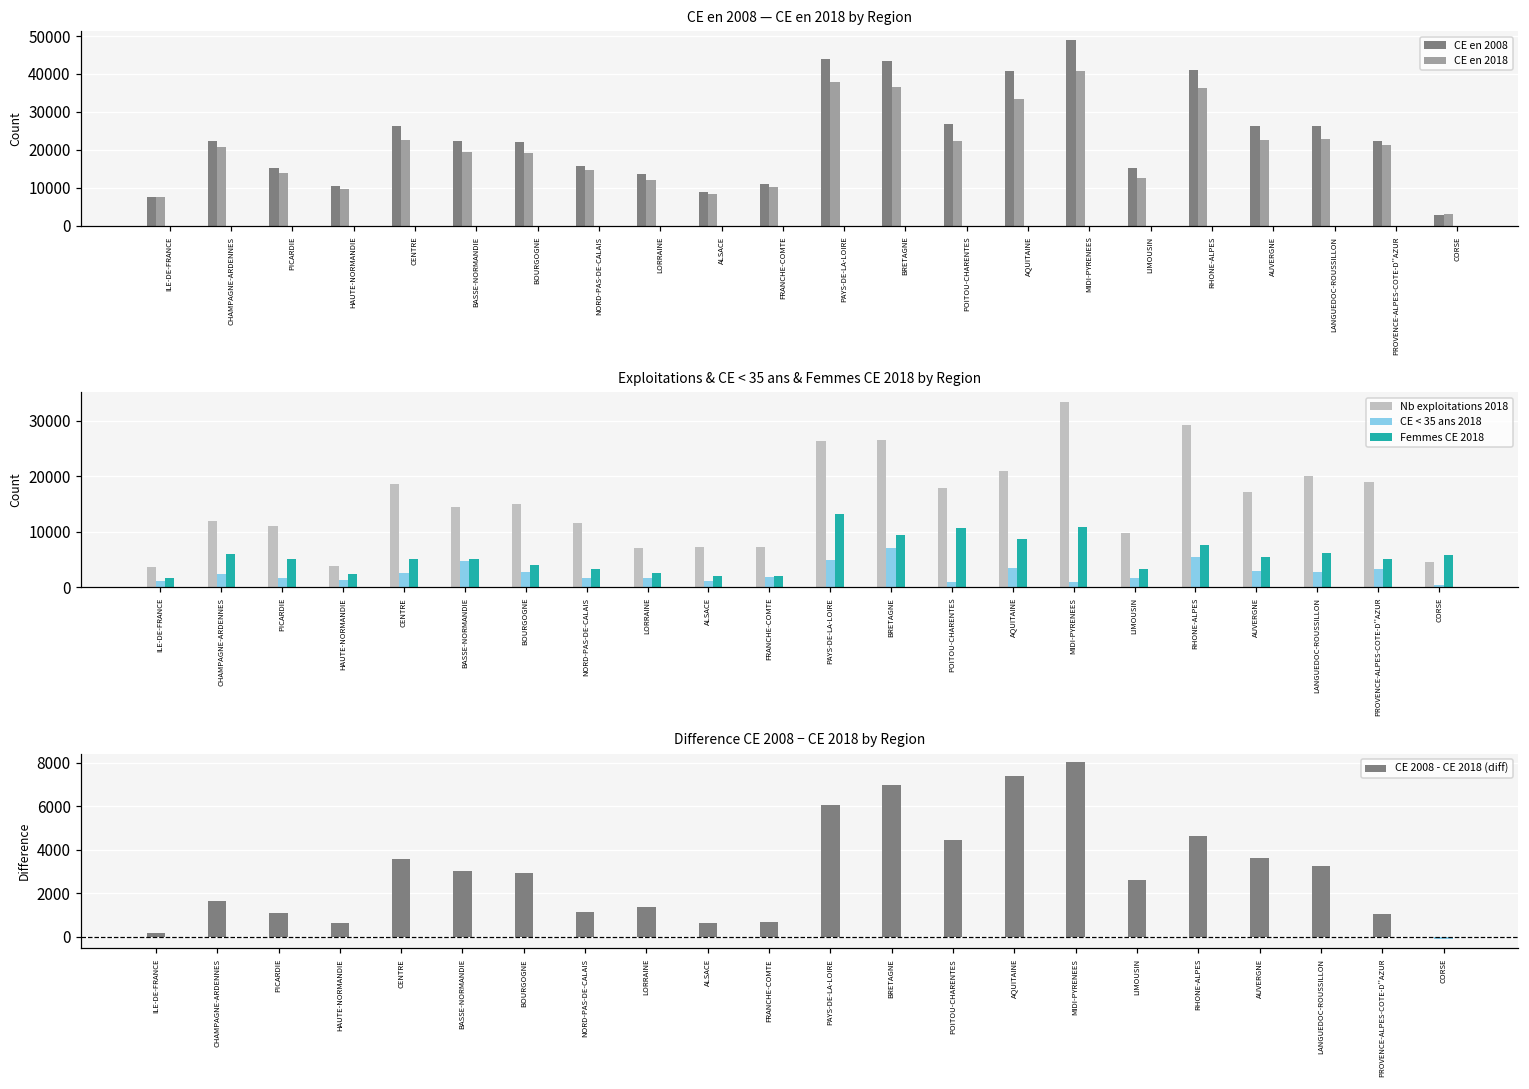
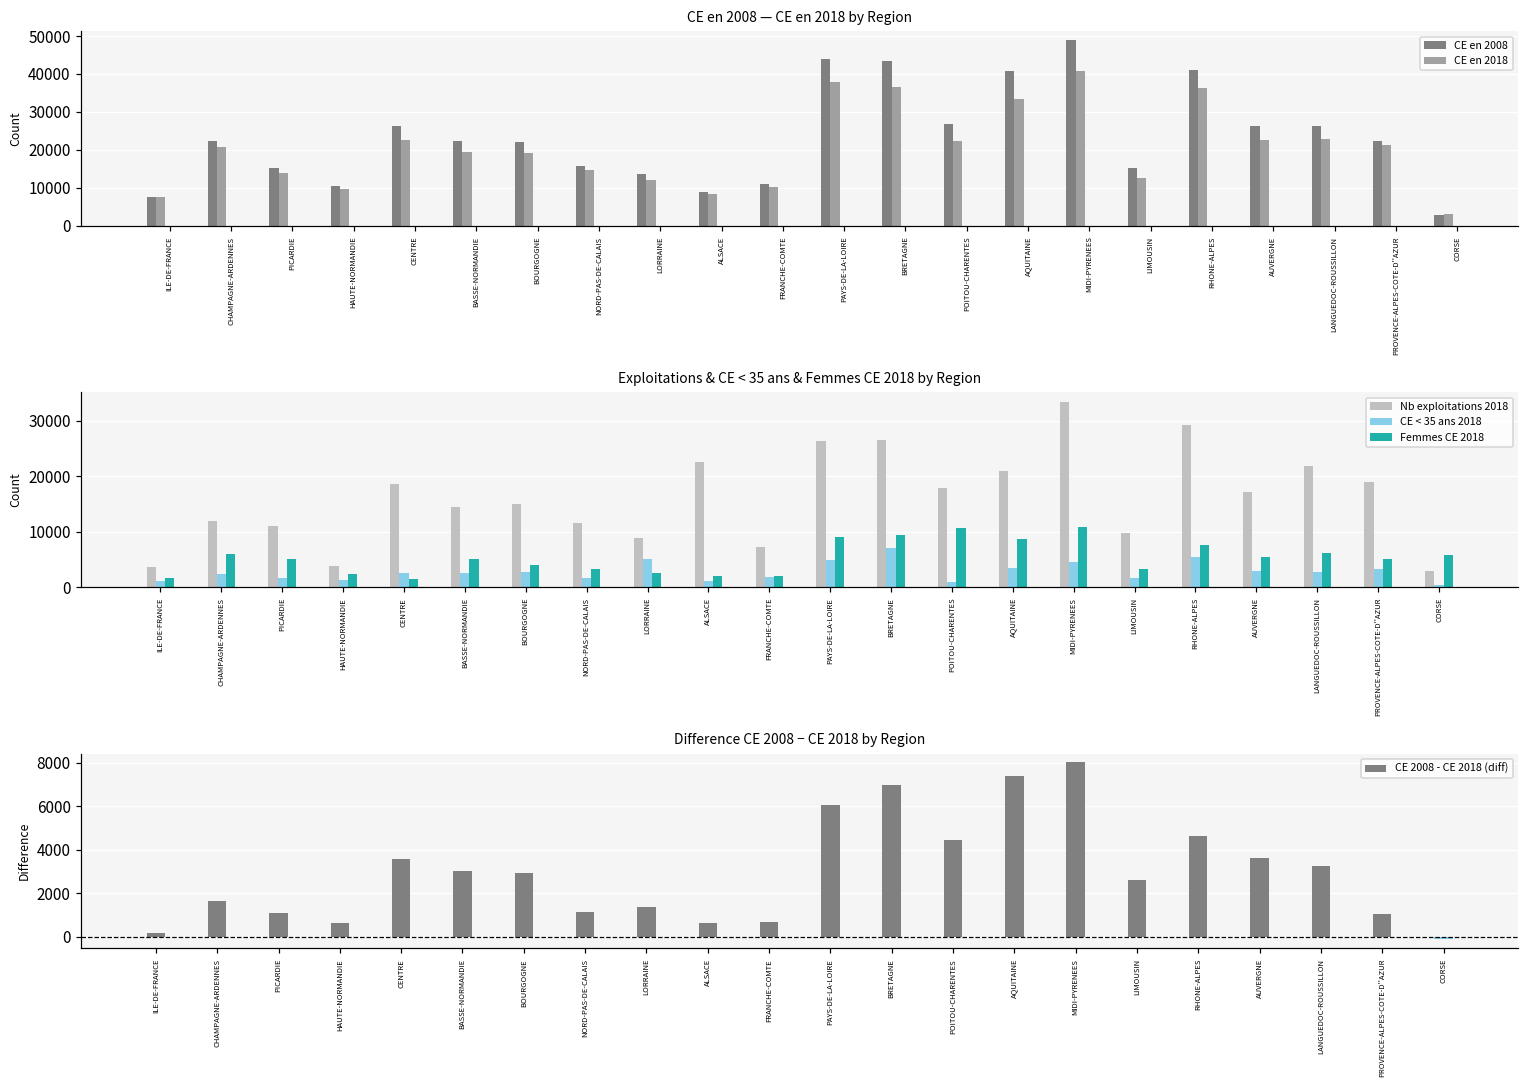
  {
    "Exploitations & CE < 35 ans & Femmes CE 2018 by Region": {
      "Nb exploitations 2018": {
        "ILE-DE-FRANCE": 4000,
        "CHAMPAGNE-ARDENNES": 12000,
        "PICARDIE": 11000,
        "HAUTE-NORMANDIE": 4000,
        "CENTRE": 19000,
        "BASSE-NORMANDIE": 14000,
        "BOURGOGNE": 15000,
        "NORD-PAS-DE-CALAIS": 12000,
-       "LORRAINE": 7000,
-       "ALSACE": 7000,
+       "LORRAINE": 9000,
+       "ALSACE": 23000,
        "FRANCHE-COMTE": 7000,
        "PAYS-DE-LA-LOIRE": 26000,
        "BRETAGNE": 26000,
        "POITOU-CHARENTES": 18000,
        "AQUITAINE": 21000,
        "MIDI-PYRENEES": 33000,
        "LIMOUSIN": 10000,
        "RHONE-ALPES": 29000,
        "AUVERGNE": 17000,
-       "LANGUEDOC-ROUSSILLON": 20000,
+       "LANGUEDOC-ROUSSILLON": 22000,
        "PROVENCE-ALPES-COTE-D''AZUR": 19000,
-       "CORSE": 5000
+       "CORSE": 3000
      },
      "CE < 35 ans 2018": {
        "ILE-DE-FRANCE": 1000,
        "CHAMPAGNE-ARDENNES": 2000,
        "PICARDIE": 2000,
        "HAUTE-NORMANDIE": 1000,
        "CENTRE": 3000,
-       "BASSE-NORMANDIE": 5000,
+       "BASSE-NORMANDIE": 2000,
        "BOURGOGNE": 3000,
        "NORD-PAS-DE-CALAIS": 2000,
-       "LORRAINE": 2000,
+       "LORRAINE": 5000,
        "ALSACE": 1000,
        "FRANCHE-COMTE": 2000,
        "PAYS-DE-LA-LOIRE": 5000,
        "BRETAGNE": 7000,
        "POITOU-CHARENTES": 1000,
        "AQUITAINE": 4000,
-       "MIDI-PYRENEES": 1000,
+       "MIDI-PYRENEES": 5000,
        "LIMOUSIN": 2000,
        "RHONE-ALPES": 5000,
        "AUVERGNE": 3000,
        "LANGUEDOC-ROUSSILLON": 3000,
        "PROVENCE-ALPES-COTE-D''AZUR": 3000
      },
      "Femmes CE 2018": {
        "ILE-DE-FRANCE": 2000,
        "CHAMPAGNE-ARDENNES": 6000,
        "PICARDIE": 5000,
        "HAUTE-NORMANDIE": 2000,
-       "CENTRE": 5000,
+       "CENTRE": 1000,
        "BASSE-NORMANDIE": 5000,
        "BOURGOGNE": 4000,
        "NORD-PAS-DE-CALAIS": 3000,
        "LORRAINE": 3000,
        "ALSACE": 2000,
        "FRANCHE-COMTE": 2000,
-       "PAYS-DE-LA-LOIRE": 13000,
+       "PAYS-DE-LA-LOIRE": 9000,
        "BRETAGNE": 9000,
        "POITOU-CHARENTES": 11000,
        "AQUITAINE": 9000,
        "MIDI-PYRENEES": 11000,
        "LIMOUSIN": 3000,
        "RHONE-ALPES": 8000,
        "AUVERGNE": 5000,
        "LANGUEDOC-ROUSSILLON": 6000,
        "PROVENCE-ALPES-COTE-D''AZUR": 5000,
        "CORSE": 6000
      }
    },
    "Difference CE 2008 − CE 2018 by Region": {
      "ILE-DE-FRANCE": 200,
      "CHAMPAGNE-ARDENNES": 1700,
      "PICARDIE": 1100,
      "HAUTE-NORMANDIE": 600,
      "CENTRE": 3600,
      "BASSE-NORMANDIE": 3000,
      "BOURGOGNE": 2900,
      "NORD-PAS-DE-CALAIS": 1200,
      "LORRAINE": 1400,
      "ALSACE": 700,
      "FRANCHE-COMTE": 700,
      "PAYS-DE-LA-LOIRE": 6100,
      "BRETAGNE": 7000,
      "POITOU-CHARENTES": 4500,
      "AQUITAINE": 7400,
      "MIDI-PYRENEES": 8000,
      "LIMOUSIN": 2600,
      "RHONE-ALPES": 4700,
      "AUVERGNE": 3600,
      "LANGUEDOC-ROUSSILLON": 3300,
      "PROVENCE-ALPES-COTE-D''AZUR": 1000
    }
  }
